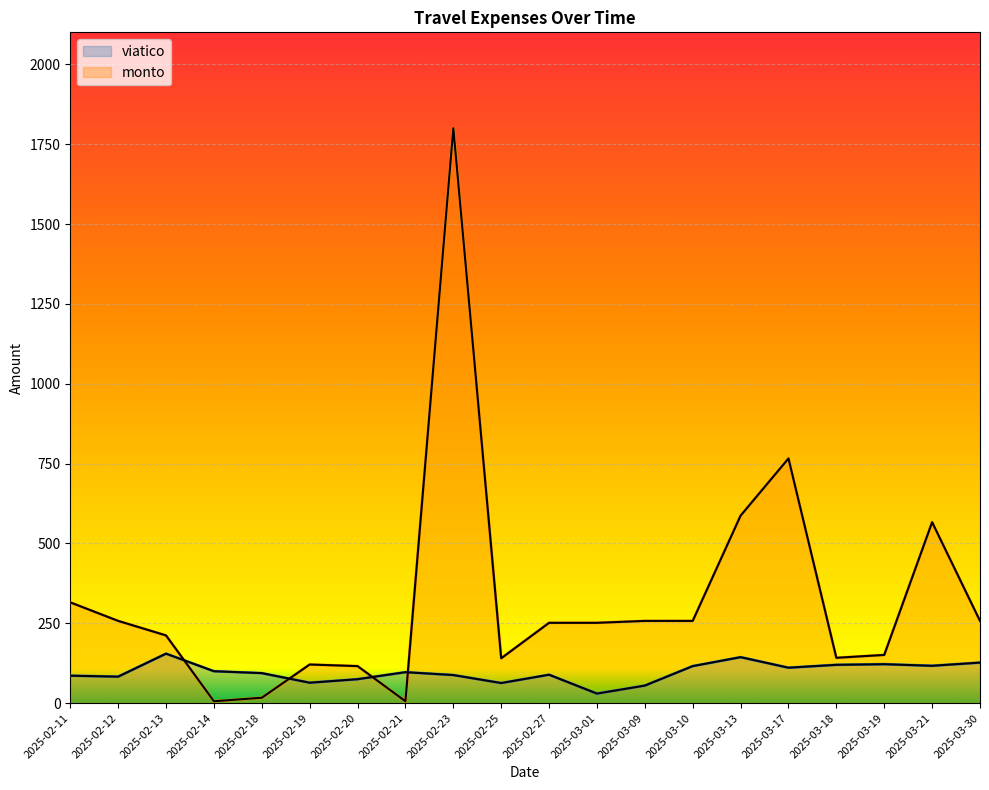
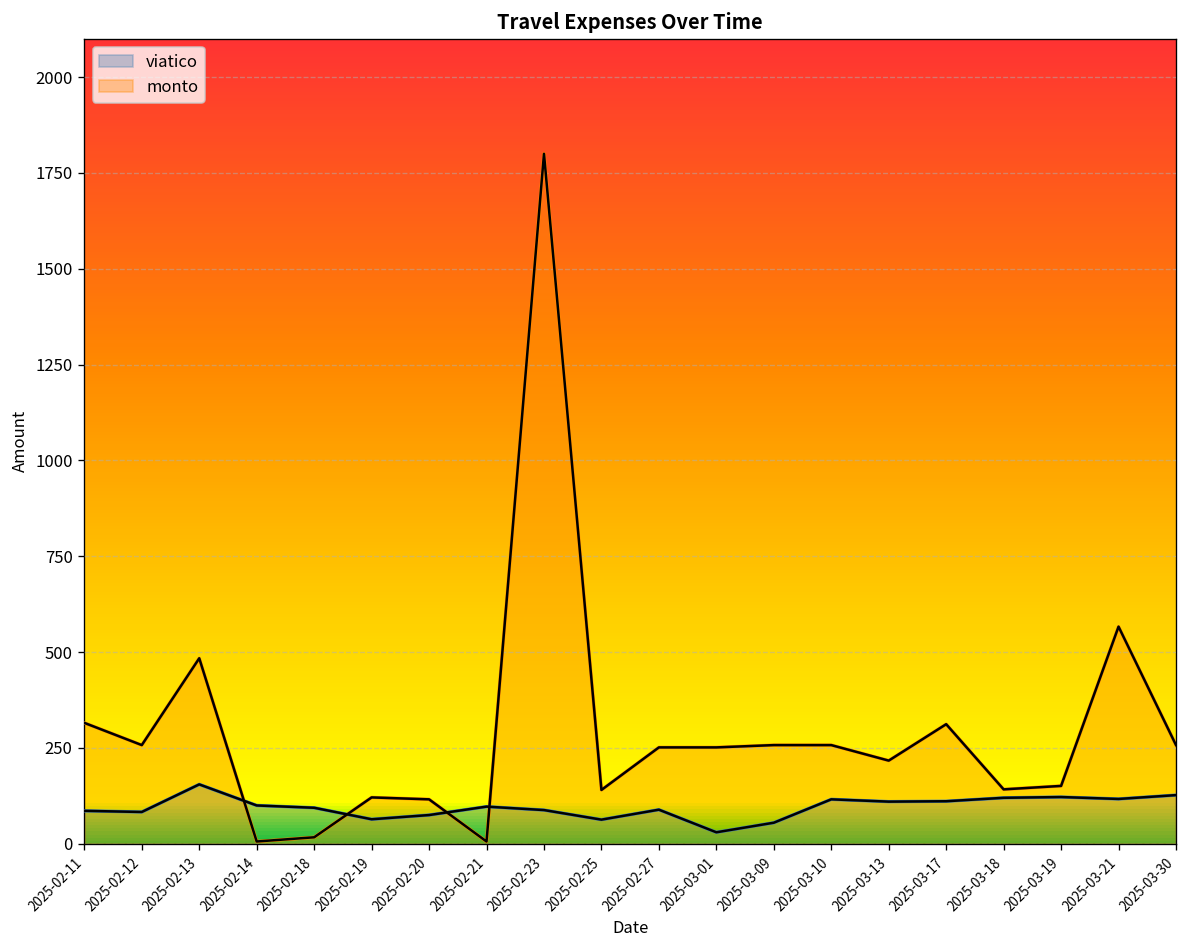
  {
    "viatico": {
      "2025-02-11": 90,
      "2025-02-12": 80,
      "2025-02-13": 160,
      "2025-02-14": 100,
      "2025-02-18": 90,
      "2025-02-19": 60,
      "2025-02-20": 80,
      "2025-02-21": 100,
      "2025-02-23": 90,
      "2025-02-25": 60,
      "2025-02-27": 90,
      "2025-03-01": 30,
      "2025-03-09": 60,
      "2025-03-10": 120,
-     "2025-03-13": 140,
+     "2025-03-13": 110,
      "2025-03-17": 110,
      "2025-03-18": 120,
      "2025-03-19": 120,
      "2025-03-21": 120,
      "2025-03-30": 130
    },
    "monto": {
      "2025-02-11": 320,
      "2025-02-12": 260,
-     "2025-02-13": 210,
+     "2025-02-13": 480,
      "2025-02-14": 10,
      "2025-02-18": 20,
      "2025-02-19": 120,
      "2025-02-20": 120,
      "2025-02-21": 10,
      "2025-02-23": 1800,
      "2025-02-25": 140,
      "2025-02-27": 250,
      "2025-03-01": 250,
      "2025-03-09": 260,
      "2025-03-10": 260,
-     "2025-03-13": 590,
-     "2025-03-17": 770,
+     "2025-03-13": 220,
+     "2025-03-17": 310,
      "2025-03-18": 140,
      "2025-03-19": 150,
      "2025-03-21": 570,
      "2025-03-30": 260
    }
  }
